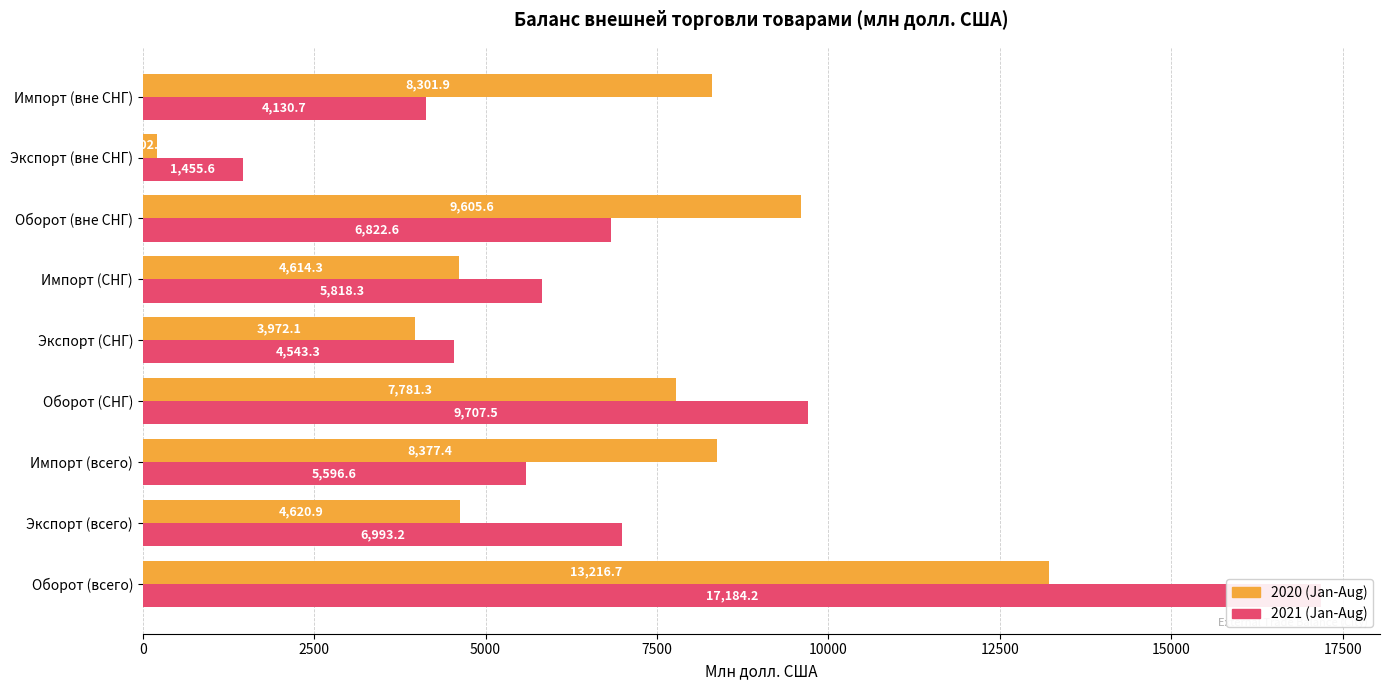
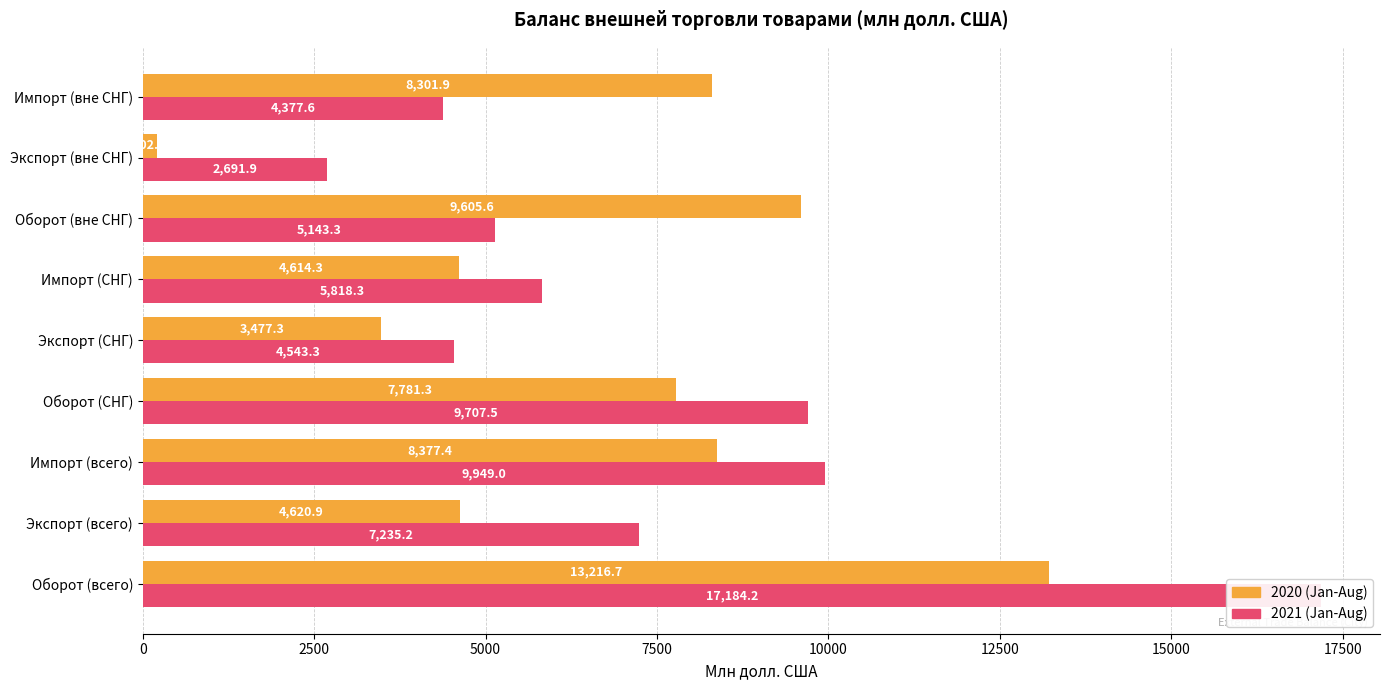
  {
    "2020 (Jan-Aug)": {
      "Импорт (вне СНГ)": "8,301.9",
      "Оборот (вне СНГ)": "9,605.6",
      "Импорт (СНГ)": "4,614.3",
-     "Экспорт (СНГ)": "3,972.1",
+     "Экспорт (СНГ)": "3,477.3",
      "Оборот (СНГ)": "7,781.3",
      "Импорт (всего)": "8,377.4",
      "Экспорт (всего)": "4,620.9",
      "Оборот (всего)": "13,216.7"
    },
    "2021 (Jan-Aug)": {
-     "Импорт (вне СНГ)": "4,130.7",
-     "Экспорт (вне СНГ)": "1,455.6",
-     "Оборот (вне СНГ)": "6,822.6",
+     "Импорт (вне СНГ)": "4,377.6",
+     "Экспорт (вне СНГ)": "2,691.9",
+     "Оборот (вне СНГ)": "5,143.3",
      "Импорт (СНГ)": "5,818.3",
      "Экспорт (СНГ)": "4,543.3",
      "Оборот (СНГ)": "9,707.5",
-     "Импорт (всего)": "5,596.6",
-     "Экспорт (всего)": "6,993.2"
+     "Импорт (всего)": "9,949.0",
+     "Экспорт (всего)": "7,235.2"
    }
  }
